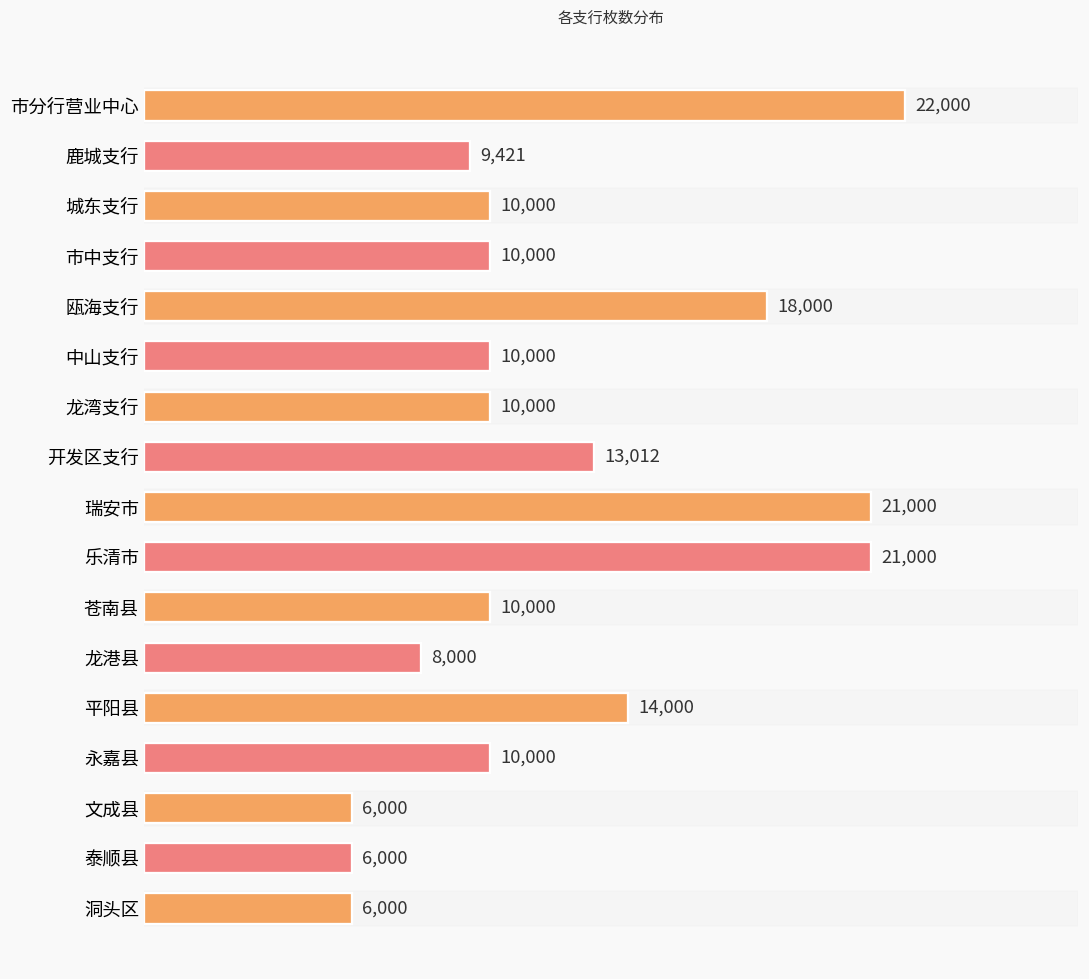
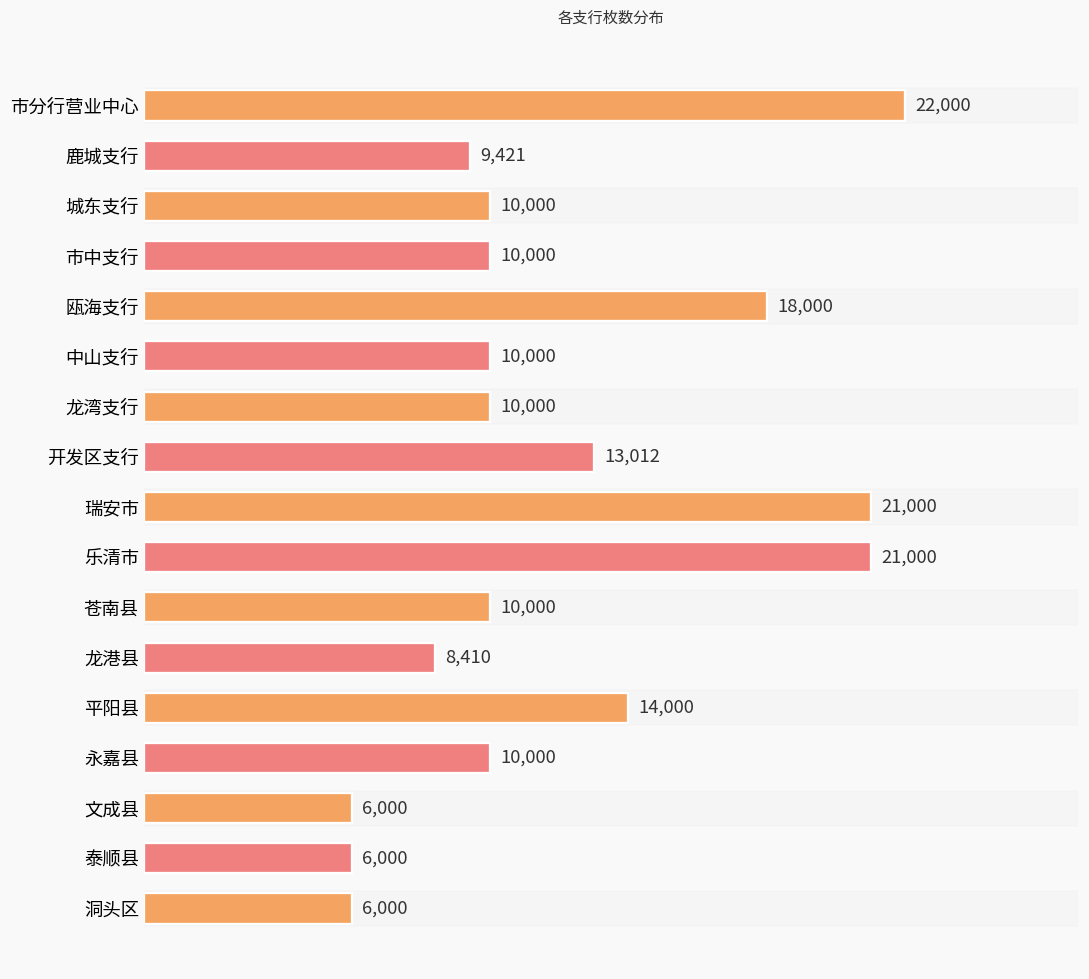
  {
    "市分行营业中心": "22,000",
    "鹿城支行": "9,421",
    "城东支行": "10,000",
    "市中支行": "10,000",
    "瓯海支行": "18,000",
    "中山支行": "10,000",
    "龙湾支行": "10,000",
    "开发区支行": "13,012",
    "瑞安市": "21,000",
    "乐清市": "21,000",
    "苍南县": "10,000",
-   "龙港县": "8,000",
+   "龙港县": "8,410",
    "平阳县": "14,000",
    "永嘉县": "10,000",
    "文成县": "6,000",
    "泰顺县": "6,000",
    "洞头区": "6,000"
  }
